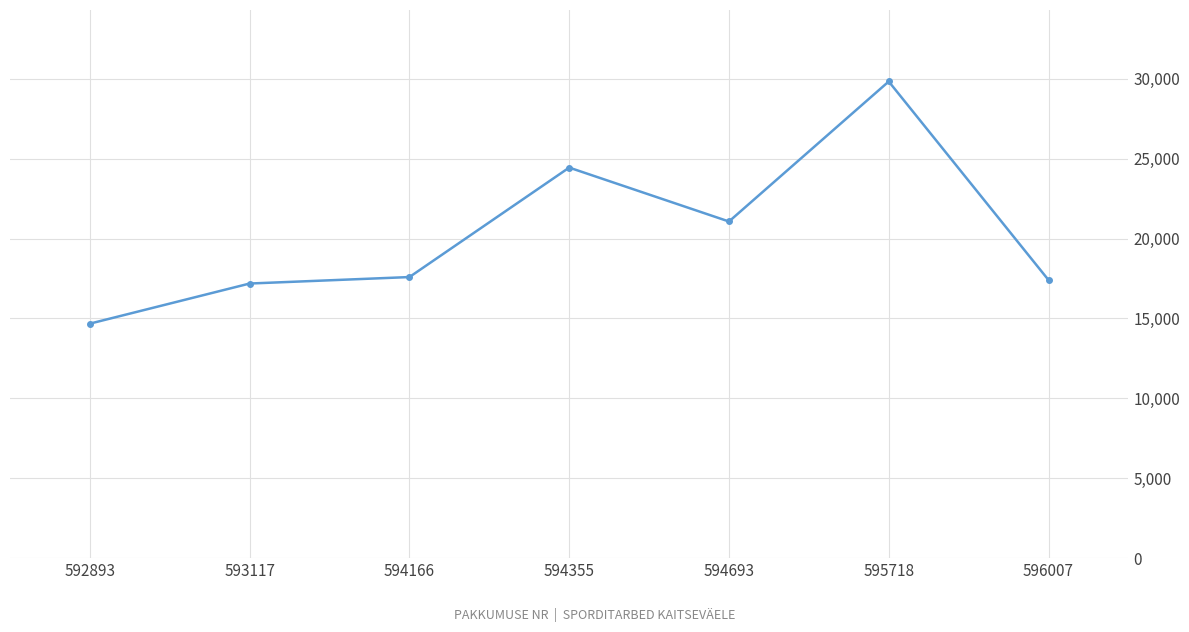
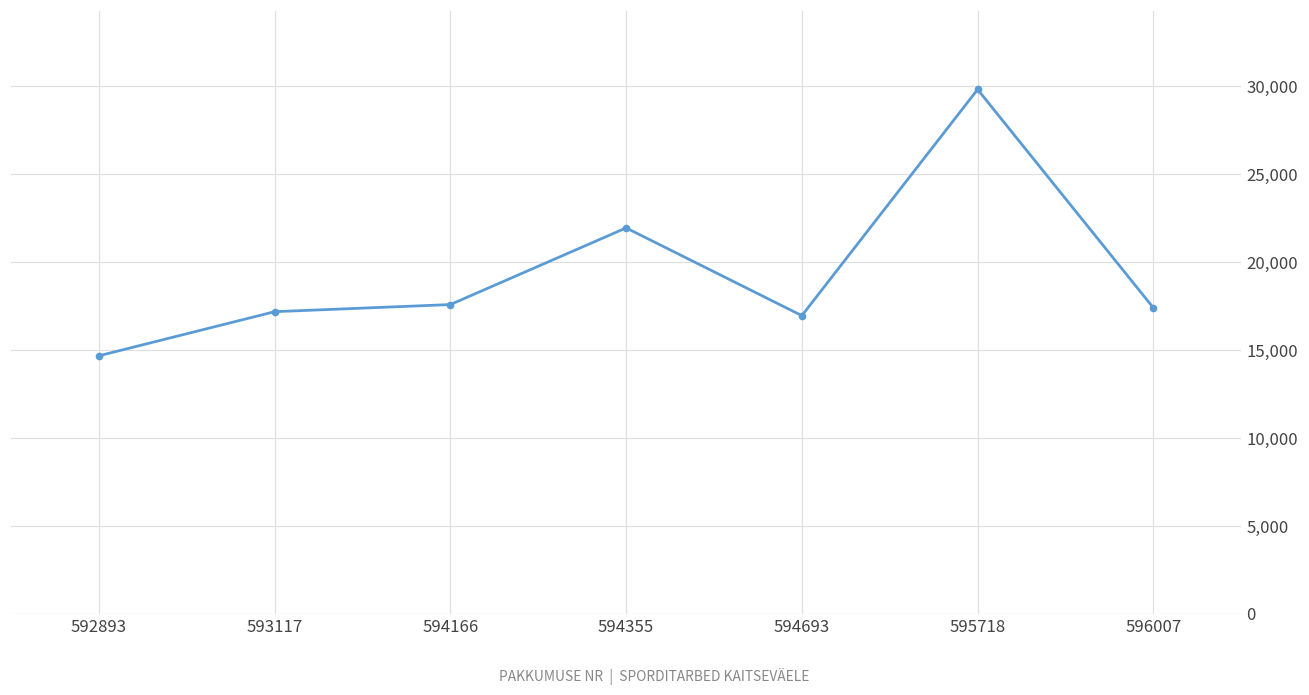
  {
    "592893": "14,700",
    "593117": "17,200",
    "594166": "17,600",
-   "594355": "24,400",
-   "594693": "21,100",
+   "594355": "22,000",
+   "594693": "17,000",
    "595718": "29,800",
    "596007": "17,400"
  }
